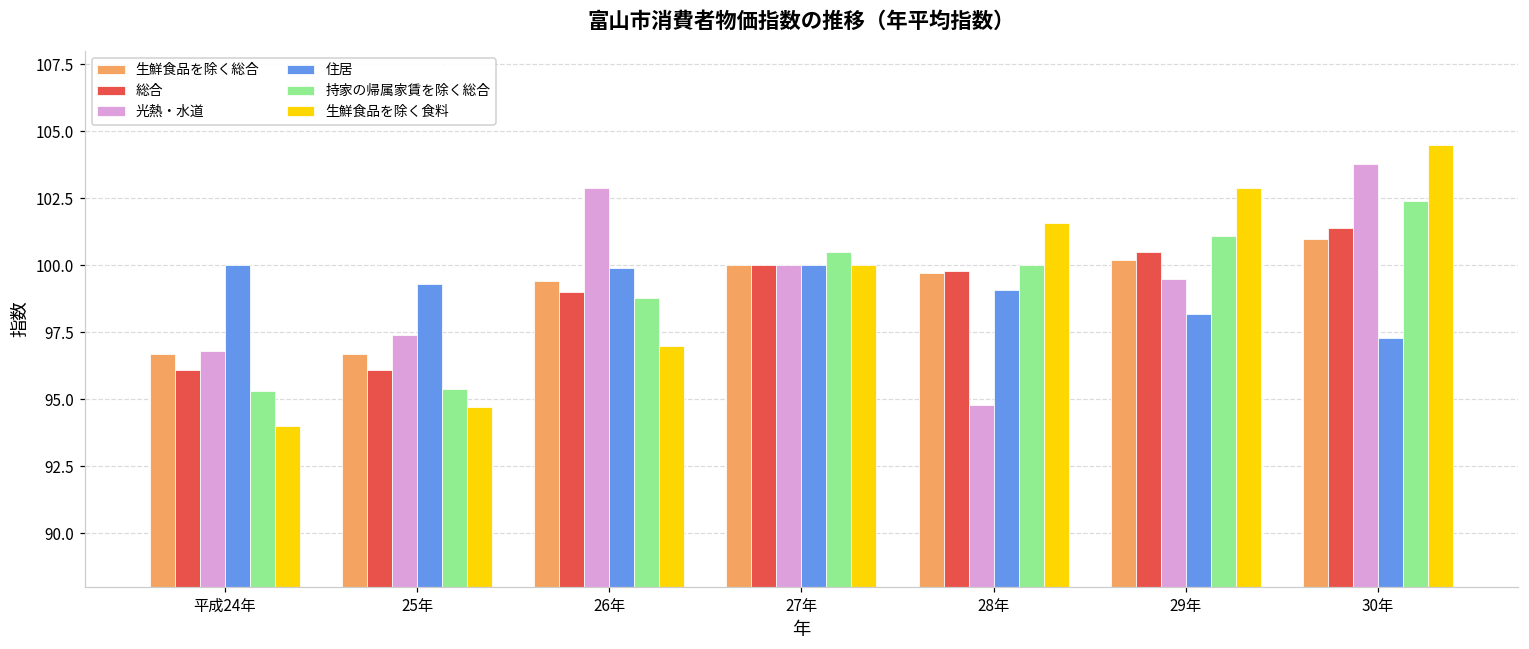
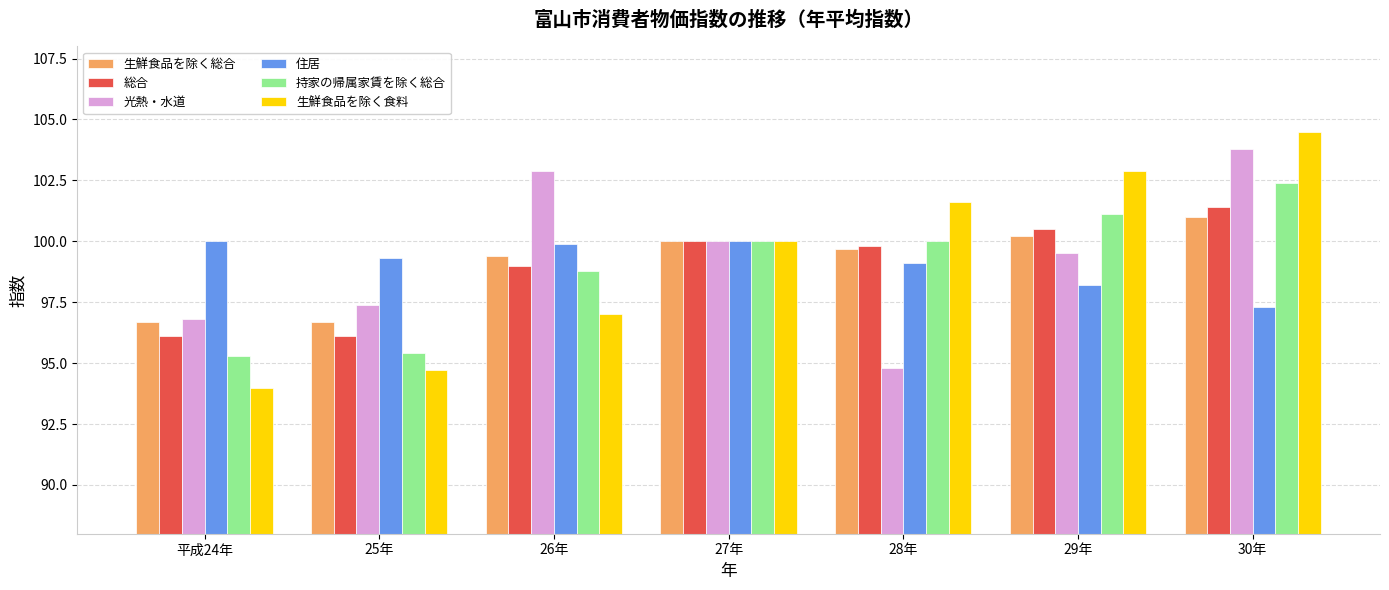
  {
    "生鮮食品を除く総合": {
      "平成24年": 96.7,
      "25年": 96.7,
      "26年": 99.4,
      "27年": 100.0,
      "28年": 99.7,
      "29年": 100.2,
      "30年": 101.0
    },
    "総合": {
      "平成24年": 96.1,
      "25年": 96.1,
      "26年": 99.0,
      "27年": 100.0,
      "28年": 99.8,
      "29年": 100.5,
      "30年": 101.4
    },
    "光熱・水道": {
      "平成24年": 96.8,
      "25年": 97.4,
      "26年": 102.9,
      "27年": 100.0,
      "28年": 94.8,
      "29年": 99.5,
      "30年": 103.8
    },
    "住居": {
      "平成24年": 100.0,
      "25年": 99.3,
      "26年": 99.9,
      "27年": 100.0,
      "28年": 99.1,
      "29年": 98.2,
      "30年": 97.3
    },
    "持家の帰属家賃を除く総合": {
      "平成24年": 95.3,
      "25年": 95.4,
      "26年": 98.8,
-     "27年": 100.5,
+     "27年": 100.0,
      "28年": 100.0,
      "29年": 101.1,
      "30年": 102.4
    },
    "生鮮食品を除く食料": {
      "平成24年": 94.0,
      "25年": 94.7,
      "26年": 97.0,
      "27年": 100.0,
      "28年": 101.6,
      "29年": 102.9,
      "30年": 104.5
    }
  }
